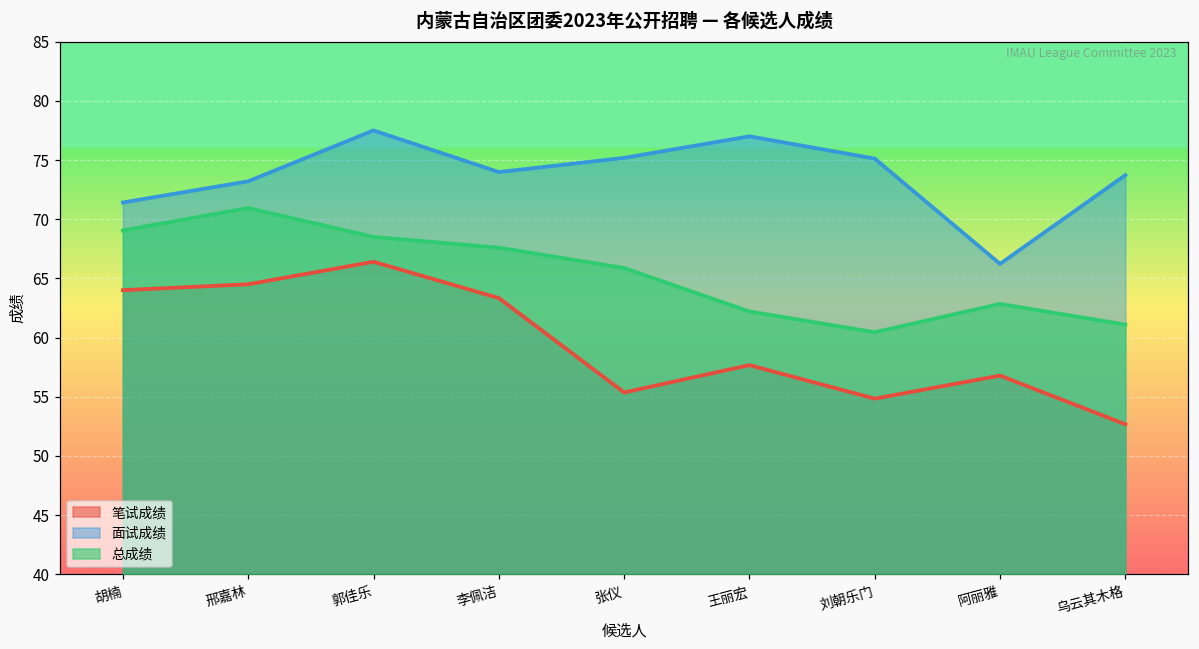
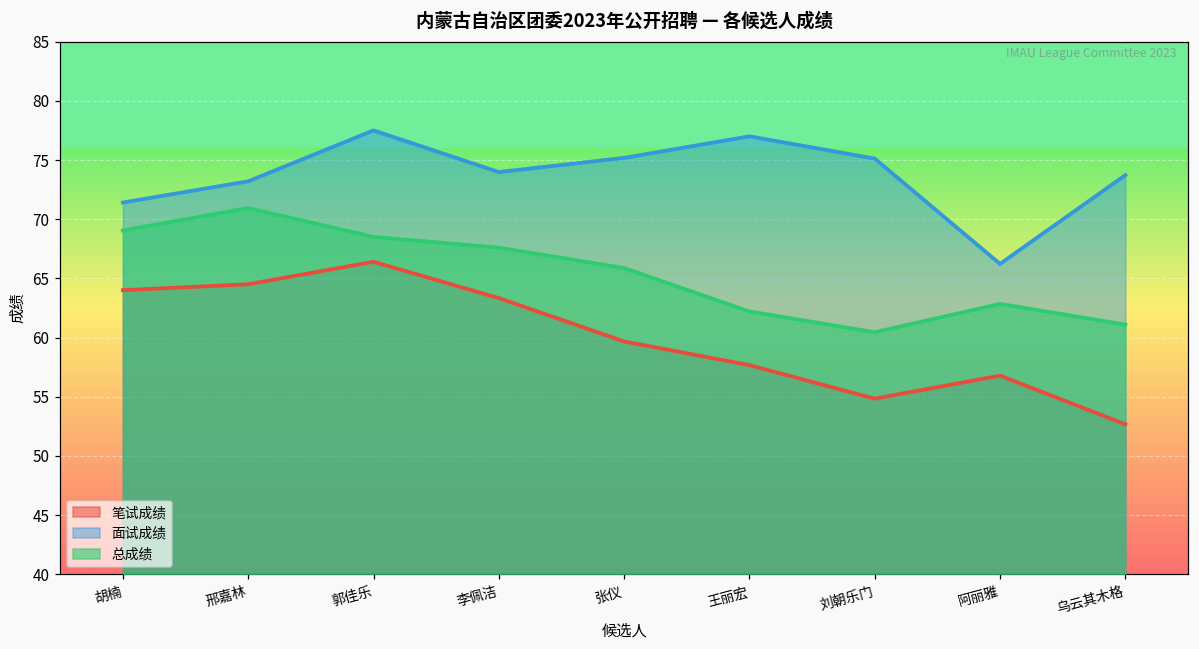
  {
    "笔试成绩": {
      "胡楠": 64.0,
      "邢嘉林": 64.5,
      "郭佳乐": 66.4,
      "李佩洁": 63.3,
-     "张仪": 55.4,
+     "张仪": 59.7,
      "王丽宏": 57.7,
      "刘朝乐门": 54.8,
      "阿丽雅": 56.8,
      "乌云其木格": 52.7
    },
    "面试成绩": {
      "胡楠": 71.4,
      "邢嘉林": 73.2,
      "郭佳乐": 77.5,
      "李佩洁": 74.0,
      "张仪": 75.2,
      "王丽宏": 77.0,
      "刘朝乐门": 75.1,
      "阿丽雅": 66.2,
      "乌云其木格": 73.7
    },
    "总成绩": {
      "胡楠": 69.0,
      "邢嘉林": 70.9,
      "郭佳乐": 68.5,
      "李佩洁": 67.6,
      "张仪": 65.9,
      "王丽宏": 62.2,
      "刘朝乐门": 60.4,
      "阿丽雅": 62.8,
      "乌云其木格": 61.1
    }
  }
